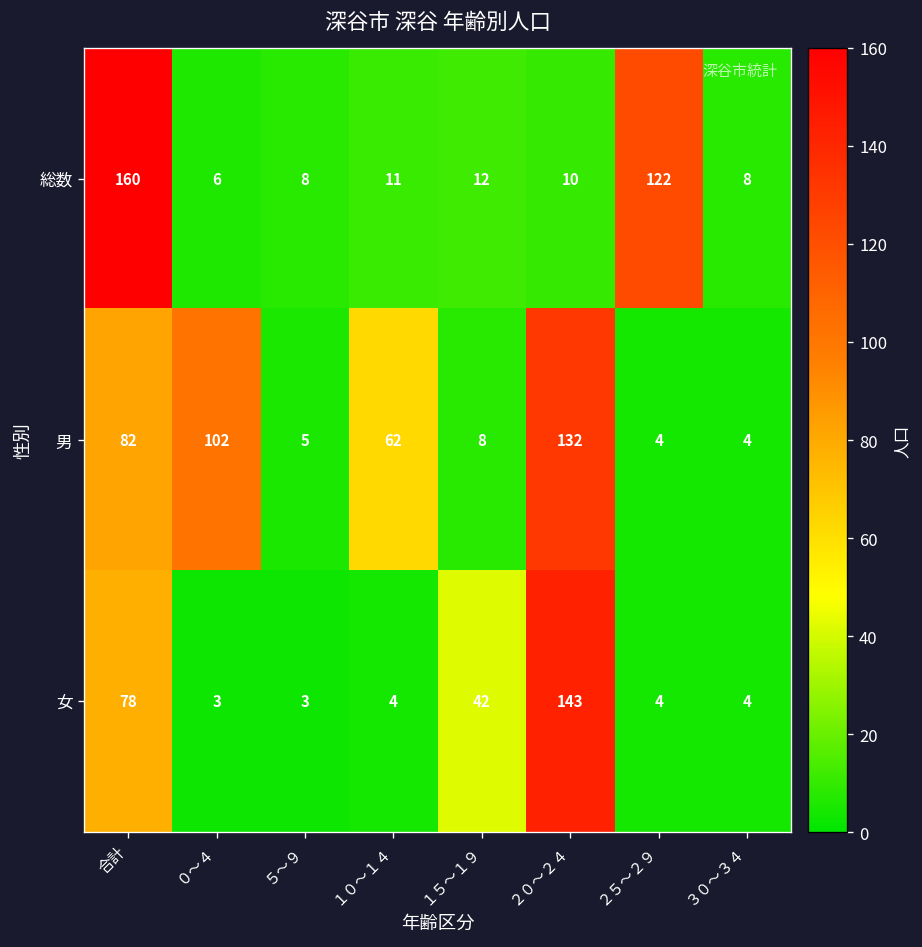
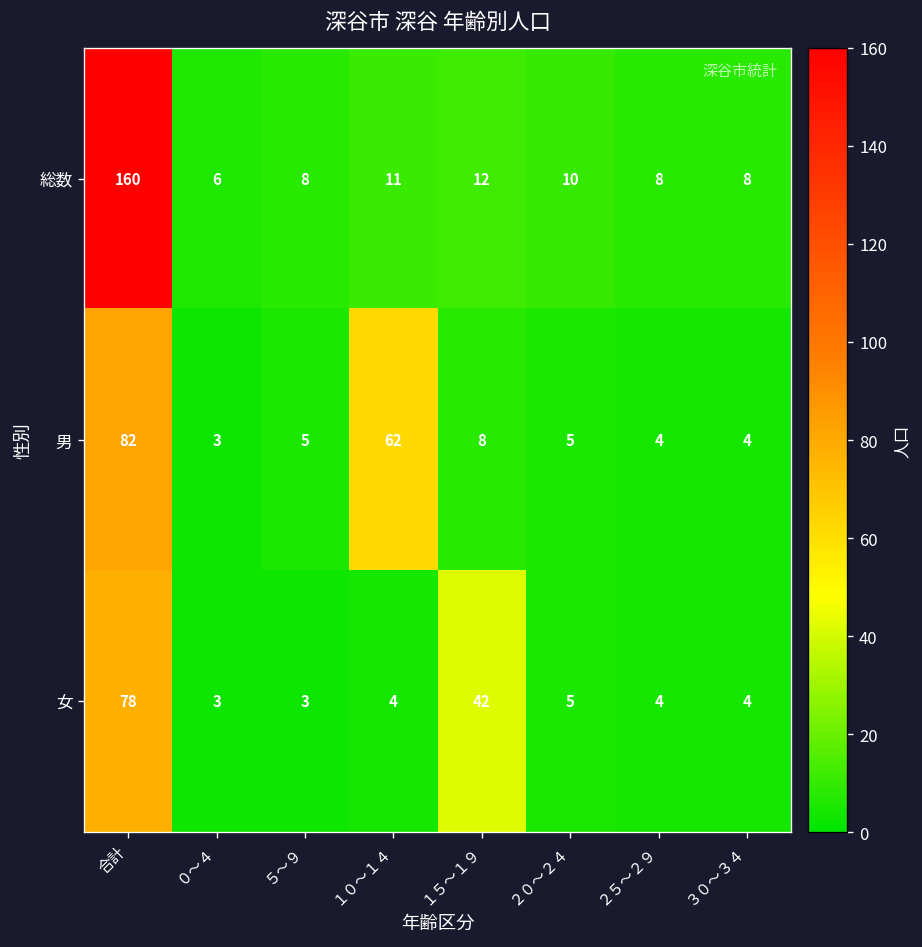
  {
    "総数": {
      "合計": 160,
      "０～４": 6,
      "５～９": 8,
      "１０～１４": 11,
      "１５～１９": 12,
      "２０～２４": 10,
-     "２５～２９": 122
+     "２５～２９": 8
    },
    "男": {
      "合計": 82,
-     "０～４": 102,
+     "０～４": 3,
      "５～９": 5,
      "１０～１４": 62,
      "１５～１９": 8,
-     "２０～２４": 132,
+     "２０～２４": 5,
      "２５～２９": 4,
      "３０～３４": 4
    },
    "女": {
      "合計": 78,
      "０～４": 3,
      "５～９": 3,
      "１０～１４": 4,
      "１５～１９": 42,
-     "２０～２４": 143,
+     "２０～２４": 5,
      "２５～２９": 4,
      "３０～３４": 4
    }
  }
